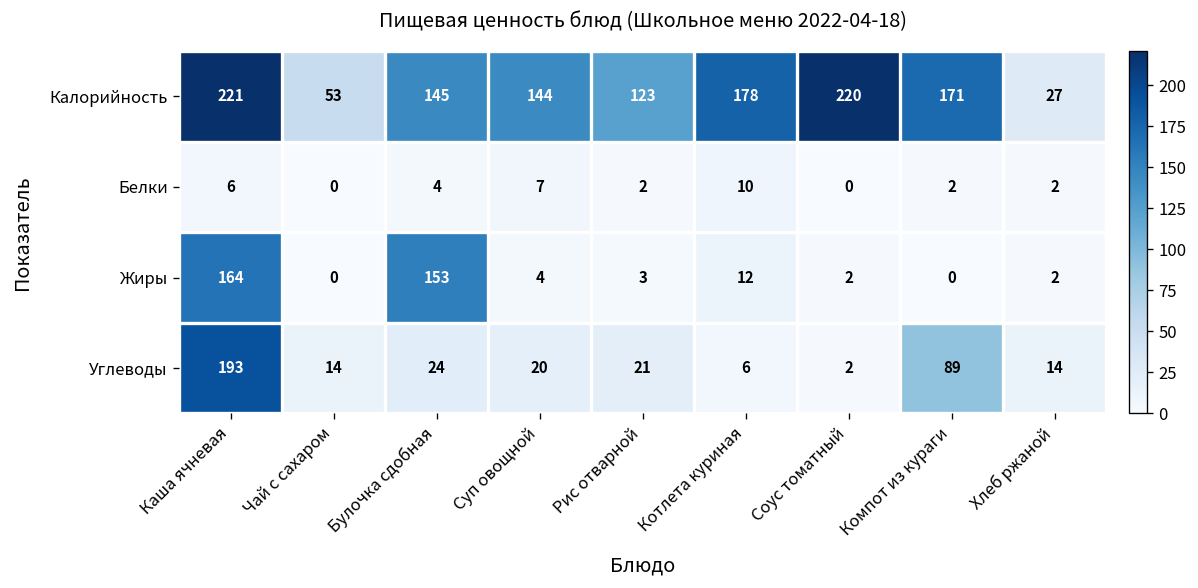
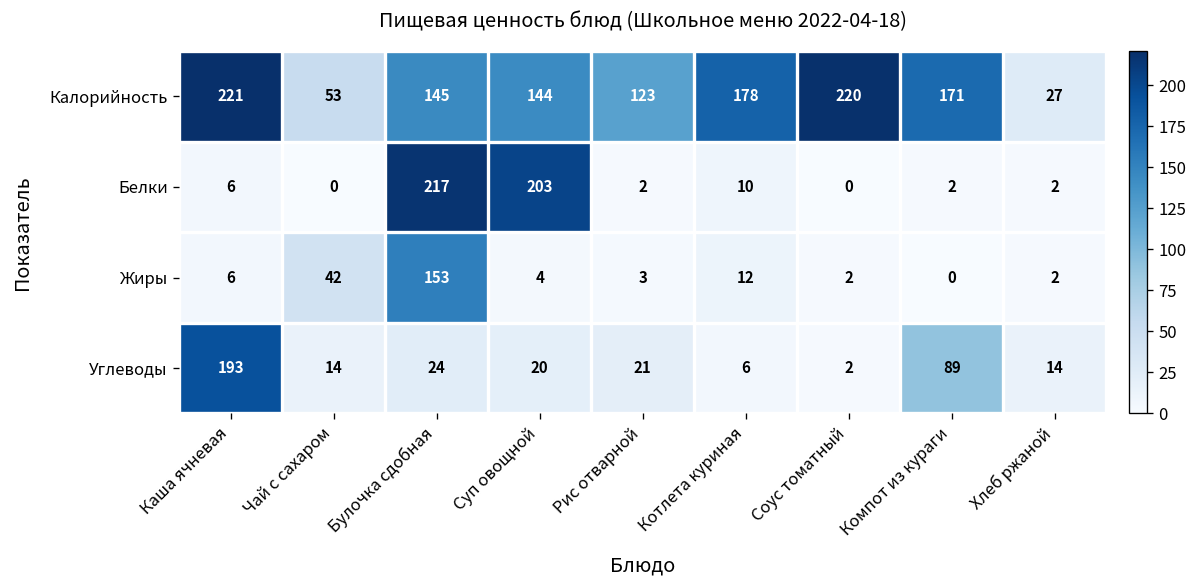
  {
    "Калорийность": {
      "Каша ячневая": 221,
      "Чай с сахаром": 53,
      "Булочка сдобная": 145,
      "Суп овощной": 144,
      "Рис отварной": 123,
      "Котлета куриная": 178,
      "Соус томатный": 220,
      "Компот из кураги": 171,
      "Хлеб ржаной": 27
    },
    "Белки": {
      "Каша ячневая": 6,
      "Чай с сахаром": 0,
-     "Булочка сдобная": 4,
-     "Суп овощной": 7,
+     "Булочка сдобная": 217,
+     "Суп овощной": 203,
      "Рис отварной": 2,
      "Котлета куриная": 10,
      "Соус томатный": 0,
      "Компот из кураги": 2,
      "Хлеб ржаной": 2
    },
    "Жиры": {
-     "Каша ячневая": 164,
-     "Чай с сахаром": 0,
+     "Каша ячневая": 6,
+     "Чай с сахаром": 42,
      "Булочка сдобная": 153,
      "Суп овощной": 4,
      "Рис отварной": 3,
      "Котлета куриная": 12,
      "Соус томатный": 2,
      "Компот из кураги": 0,
      "Хлеб ржаной": 2
    },
    "Углеводы": {
      "Каша ячневая": 193,
      "Чай с сахаром": 14,
      "Булочка сдобная": 24,
      "Суп овощной": 20,
      "Рис отварной": 21,
      "Котлета куриная": 6,
      "Соус томатный": 2,
      "Компот из кураги": 89,
      "Хлеб ржаной": 14
    }
  }
